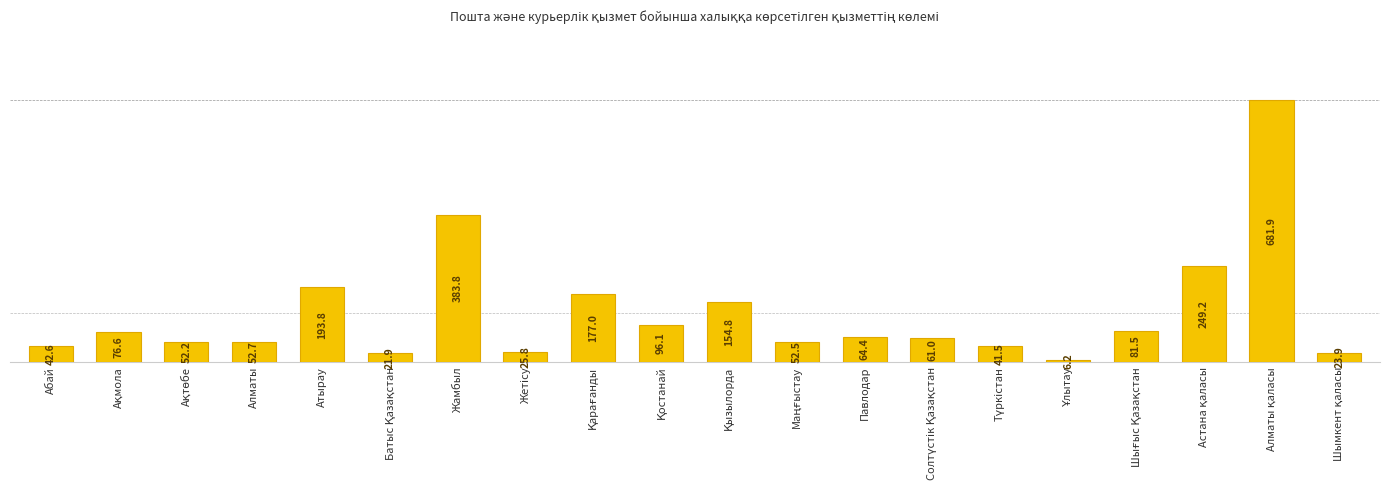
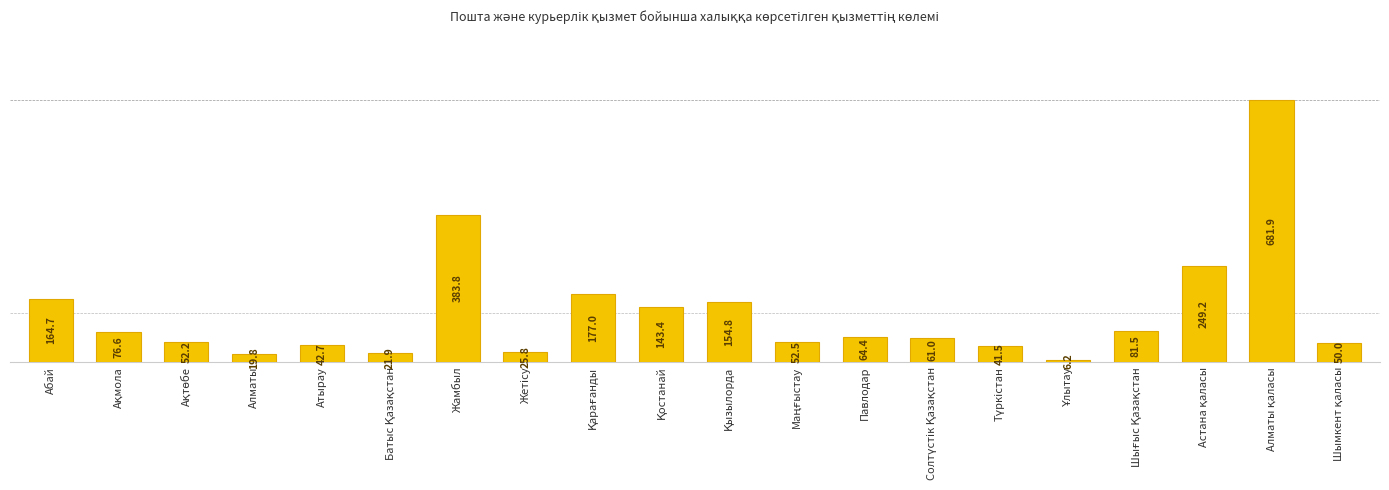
  {
-   "Абай": 42.6,
+   "Абай": 164.7,
    "Ақмола": 76.6,
    "Ақтөбе": 52.2,
-   "Алматы": 52.7,
-   "Атырау": 193.8,
+   "Алматы": 19.8,
+   "Атырау": 42.7,
    "Батыс Қазақстан": 21.9,
    "Жамбыл": 383.8,
    "Жетісу": 25.8,
    "Қарағанды": 177.0,
-   "Қостанай": 96.1,
+   "Қостанай": 143.4,
    "Қызылорда": 154.8,
    "Маңғыстау": 52.5,
    "Павлодар": 64.4,
    "Солтүстік Қазақстан": 61.0,
    "Түркістан": 41.5,
    "Ұлытау": 6.2,
    "Шығыс Қазақстан": 81.5,
    "Астана қаласы": 249.2,
    "Алматы қаласы": 681.9,
-   "Шымкент қаласы": 23.9
+   "Шымкент қаласы": 50.0
  }
